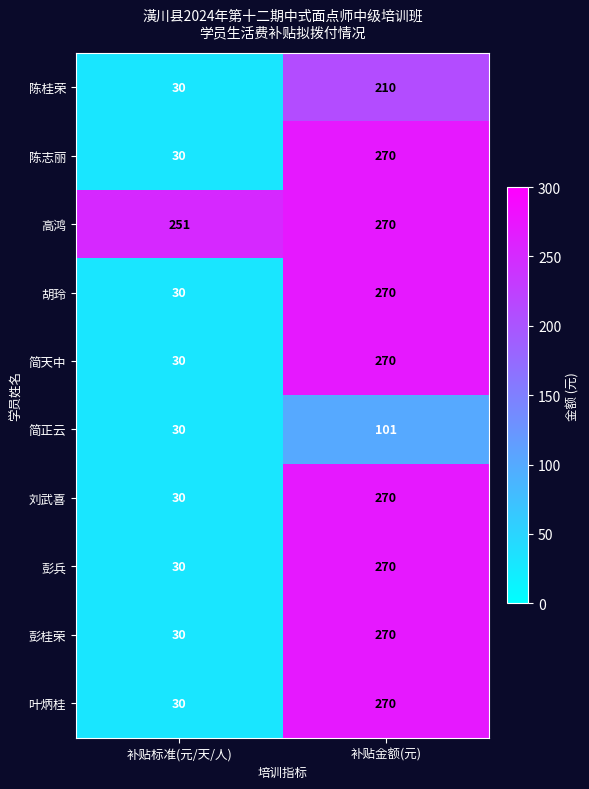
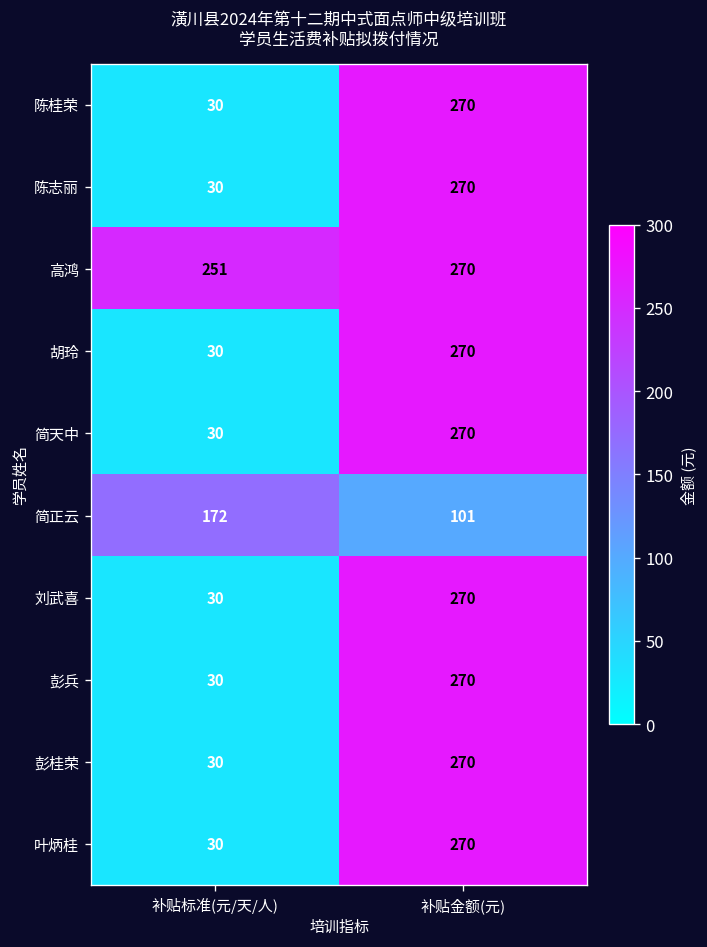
  {
    "陈桂荣": {
      "补贴标准(元/天/人)": 30,
-     "补贴金额(元)": 210
+     "补贴金额(元)": 270
    },
    "陈志丽": {
      "补贴标准(元/天/人)": 30,
      "补贴金额(元)": 270
    },
    "高鸿": {
      "补贴标准(元/天/人)": 251,
      "补贴金额(元)": 270
    },
    "胡玲": {
      "补贴标准(元/天/人)": 30,
      "补贴金额(元)": 270
    },
    "简天中": {
      "补贴标准(元/天/人)": 30,
      "补贴金额(元)": 270
    },
    "简正云": {
-     "补贴标准(元/天/人)": 30,
+     "补贴标准(元/天/人)": 172,
      "补贴金额(元)": 101
    },
    "刘武喜": {
      "补贴标准(元/天/人)": 30,
      "补贴金额(元)": 270
    },
    "彭兵": {
      "补贴标准(元/天/人)": 30,
      "补贴金额(元)": 270
    },
    "彭桂荣": {
      "补贴标准(元/天/人)": 30,
      "补贴金额(元)": 270
    },
    "叶炳桂": {
      "补贴标准(元/天/人)": 30,
      "补贴金额(元)": 270
    }
  }
